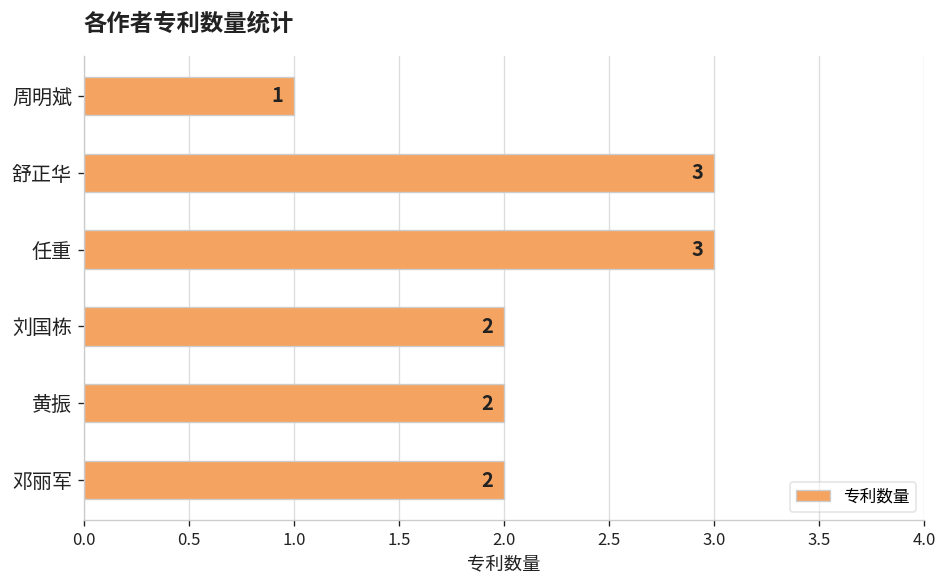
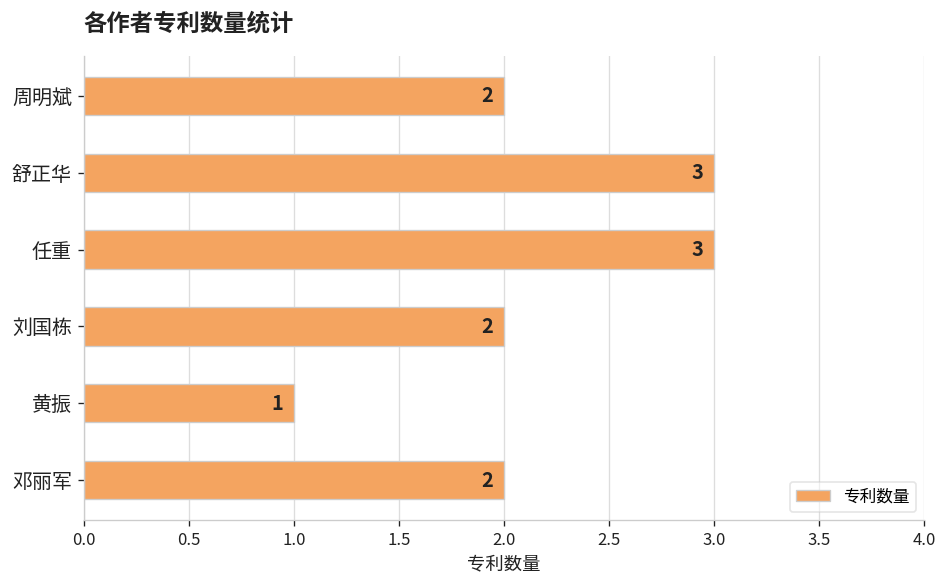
  {
-   "周明斌": 1,
+   "周明斌": 2,
    "舒正华": 3,
    "任重": 3,
    "刘国栋": 2,
-   "黄振": 2,
+   "黄振": 1,
    "邓丽军": 2
  }
